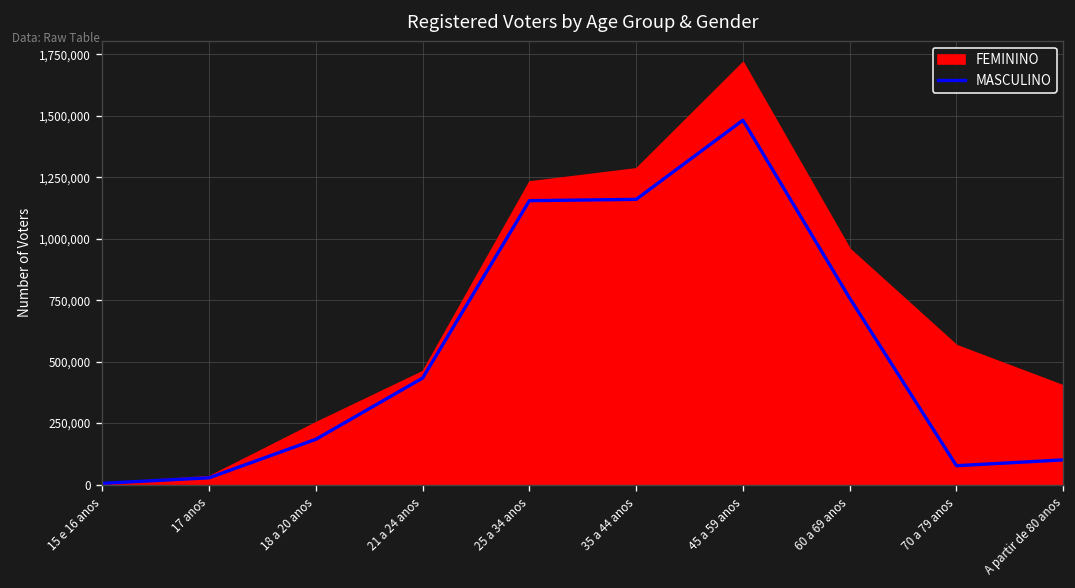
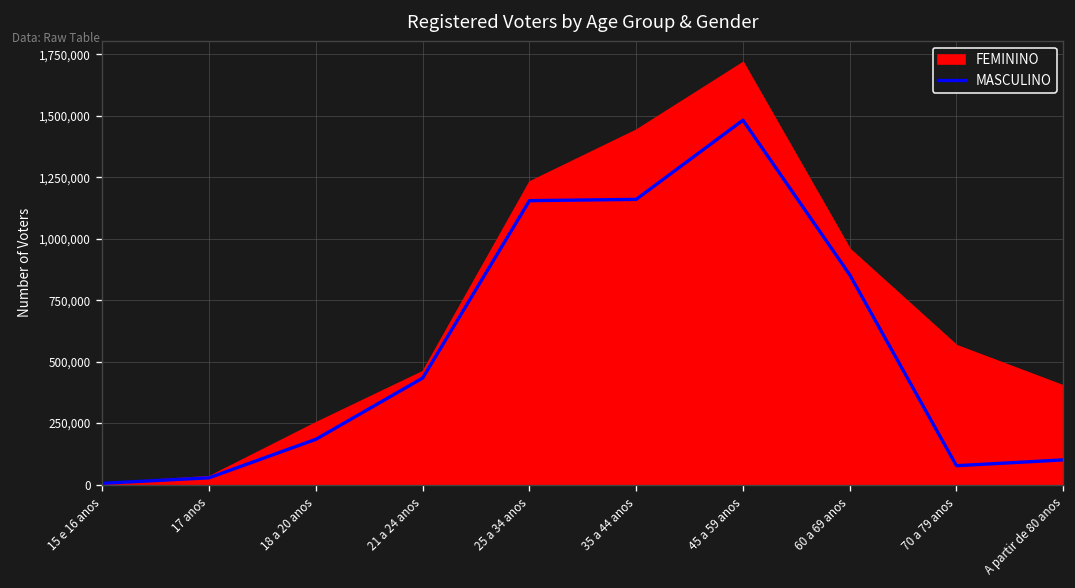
  {
    "MASCULINO": {
      "18 a 20 anos": "180,000",
      "21 a 24 anos": "430,000",
      "25 a 34 anos": "1,160,000",
      "35 a 44 anos": "1,160,000",
      "45 a 59 anos": "1,480,000",
-     "60 a 69 anos": "760,000",
+     "60 a 69 anos": "850,000",
      "70 a 79 anos": "80,000",
      "A partir de 80 anos": "100,000"
    },
    "FEMININO": {
      "18 a 20 anos": "250,000",
      "21 a 24 anos": "460,000",
      "25 a 34 anos": "1,230,000",
-     "35 a 44 anos": "1,290,000",
+     "35 a 44 anos": "1,440,000",
      "45 a 59 anos": "1,720,000",
      "60 a 69 anos": "960,000",
      "70 a 79 anos": "570,000",
      "A partir de 80 anos": "400,000"
    }
  }
